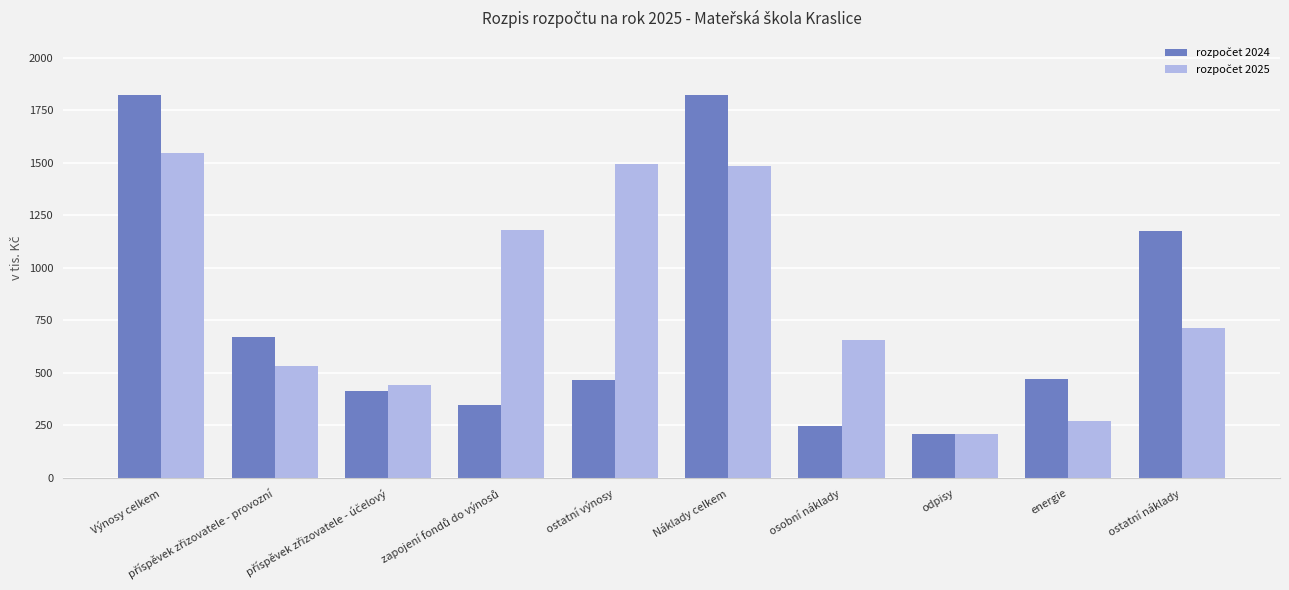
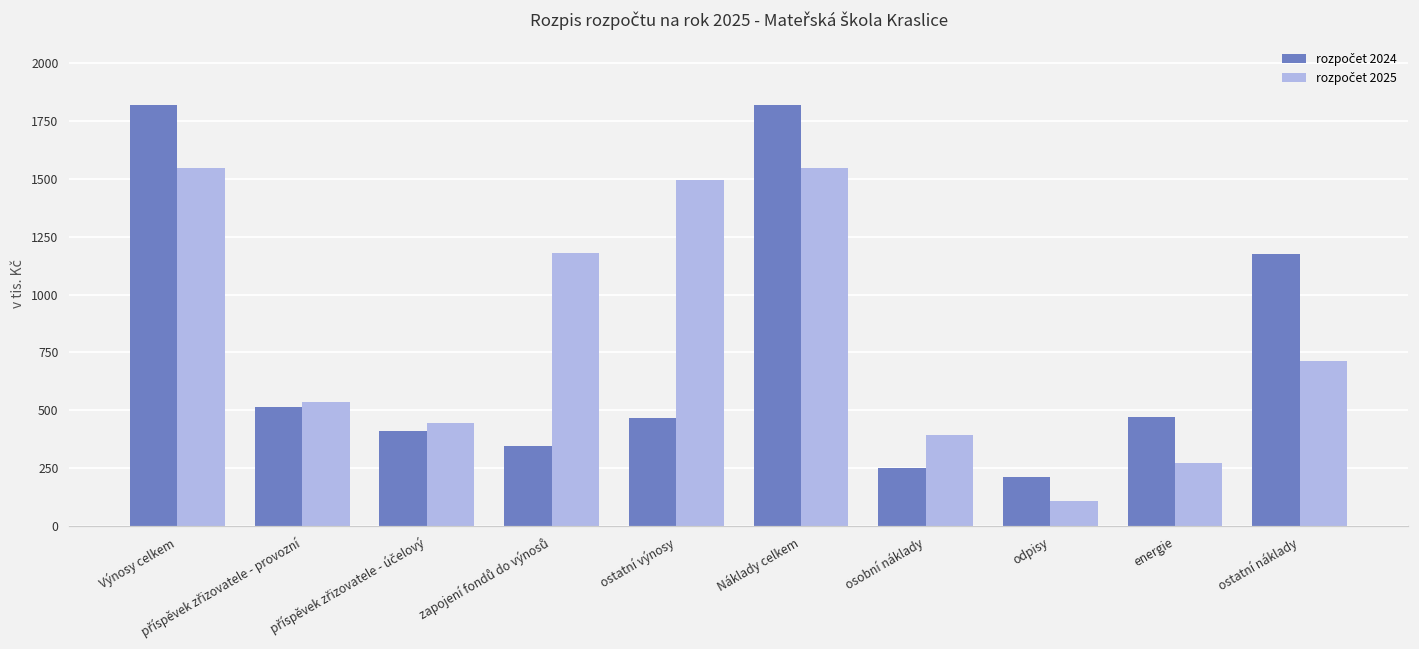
  {
    "rozpočet 2024": {
      "Výnosy celkem": 1820,
-     "příspěvek zřizovatele - provozní": 670,
+     "příspěvek zřizovatele - provozní": 510,
      "příspěvek zřizovatele - účelový": 410,
      "zapojení fondů do výnosů": 350,
      "ostatní výnosy": 470,
      "Náklady celkem": 1820,
      "osobní náklady": 250,
      "odpisy": 210,
      "energie": 470,
      "ostatní náklady": 1180
    },
    "rozpočet 2025": {
      "Výnosy celkem": 1550,
      "příspěvek zřizovatele - provozní": 530,
      "příspěvek zřizovatele - účelový": 440,
      "zapojení fondů do výnosů": 1180,
      "ostatní výnosy": 1500,
-     "Náklady celkem": 1490,
-     "osobní náklady": 660,
-     "odpisy": 210,
+     "Náklady celkem": 1550,
+     "osobní náklady": 390,
+     "odpisy": 110,
      "energie": 270,
      "ostatní náklady": 710
    }
  }
